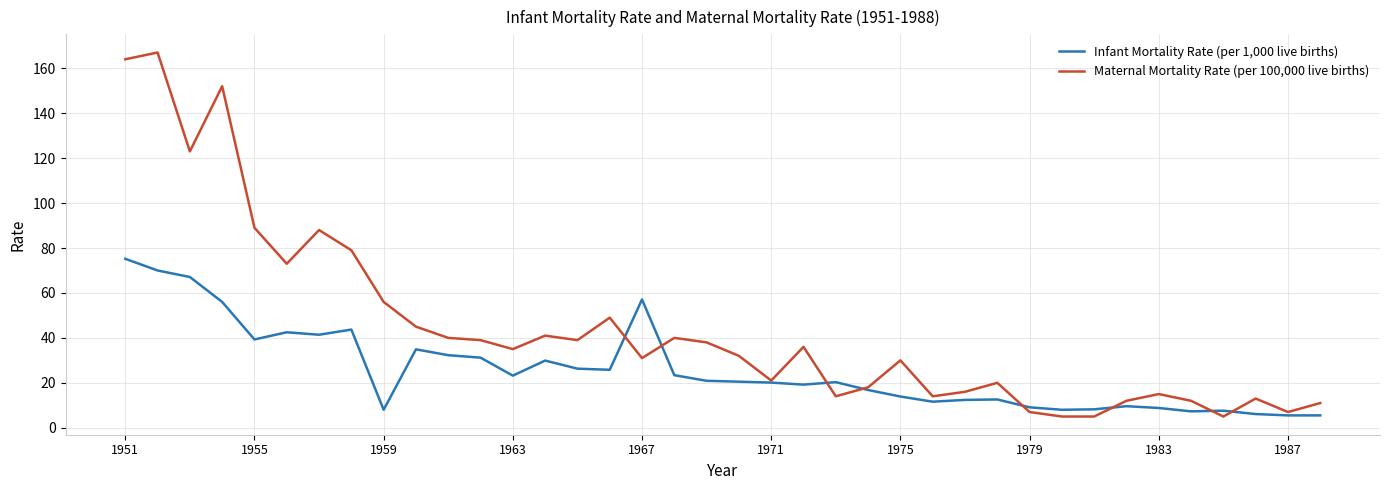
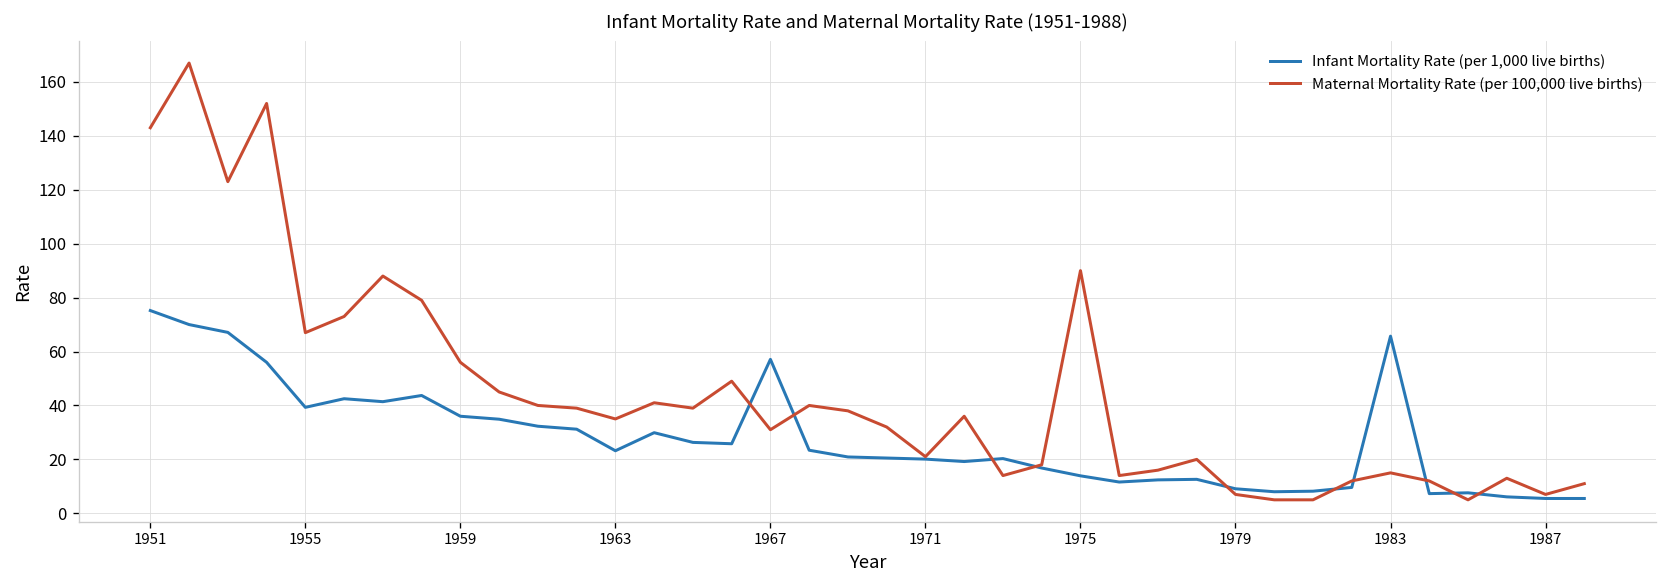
  {
    "Infant Mortality Rate (per 1,000 live births)": {
      "1951": 75,
      "1955": 39,
-     "1959": 8,
+     "1959": 36,
      "1963": 23,
      "1967": 57,
      "1975": 14,
      "1979": 9,
-     "1983": 9,
+     "1983": 66,
      "1987": 6
    },
    "Maternal Mortality Rate (per 100,000 live births)": {
-     "1951": 164,
-     "1955": 89,
+     "1951": 143,
+     "1955": 67,
      "1959": 56,
      "1963": 35,
      "1967": 31,
-     "1975": 30,
+     "1975": 90,
      "1979": 7,
      "1983": 15,
      "1987": 7
    }
  }
